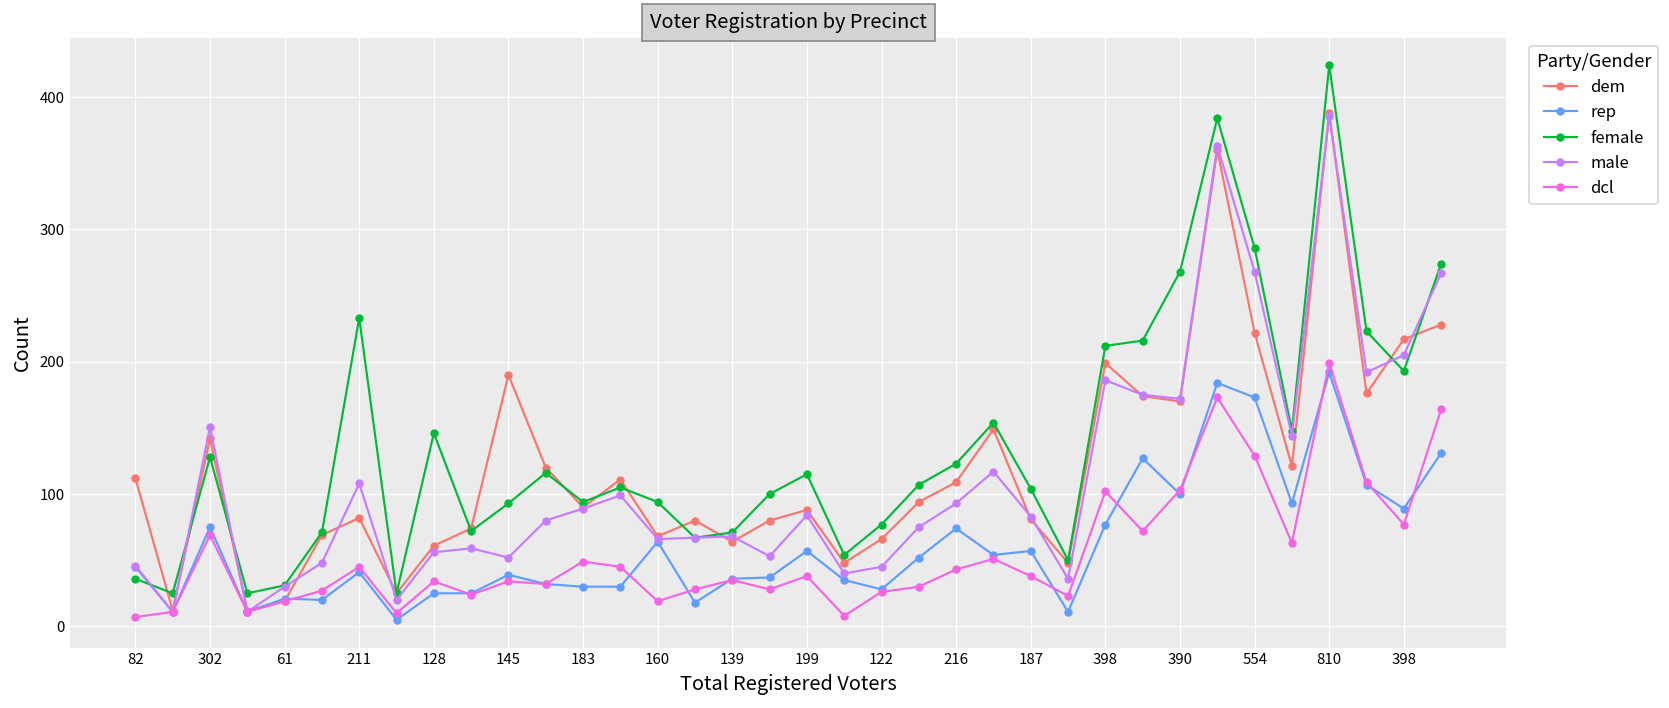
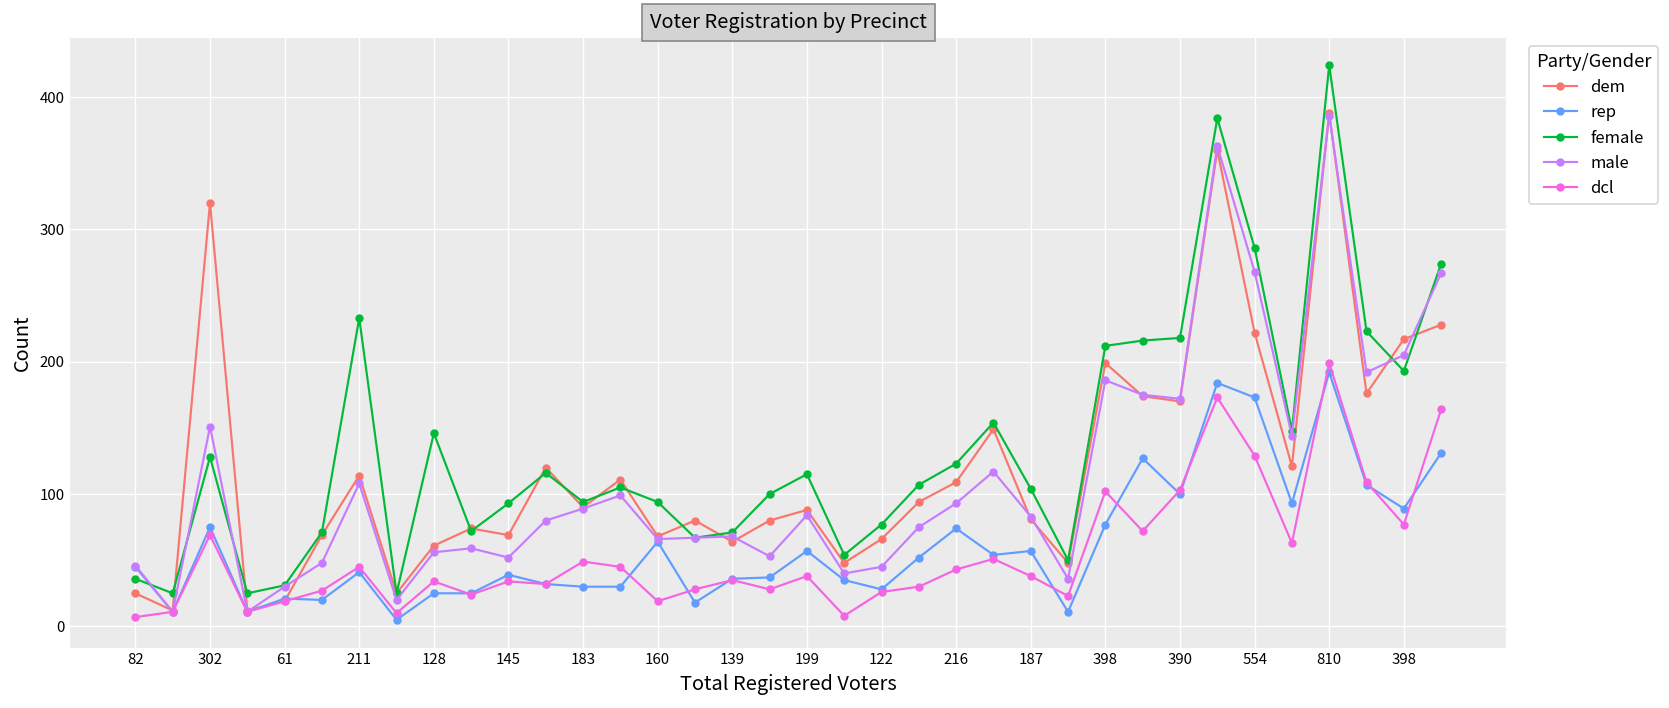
  {
    "dem": {
-     "82": 112,
-     "302": 142,
-     "211": 82,
+     "82": 25,
+     "302": 320,
+     "211": 114,
      "128": 61,
-     "145": 190,
+     "145": 69,
      "139": 64,
      "199": 88,
      "122": 66,
      "216": 109,
      "554": 222
    },
    "rep": {
      "302": 75,
      "211": 41,
      "128": 25,
      "145": 39,
      "183": 30,
      "199": 57,
      "216": 74,
      "187": 57,
      "390": 100,
      "554": 173,
      "810": 192
    },
    "female": {
      "82": 36,
      "302": 128,
      "211": 233,
      "128": 146,
      "145": 93,
      "183": 94,
      "160": 94,
      "139": 71,
      "199": 115,
      "122": 77,
      "216": 123,
      "187": 104,
-     "390": 268,
+     "390": 218,
      "554": 286,
      "810": 424
    }
  }
